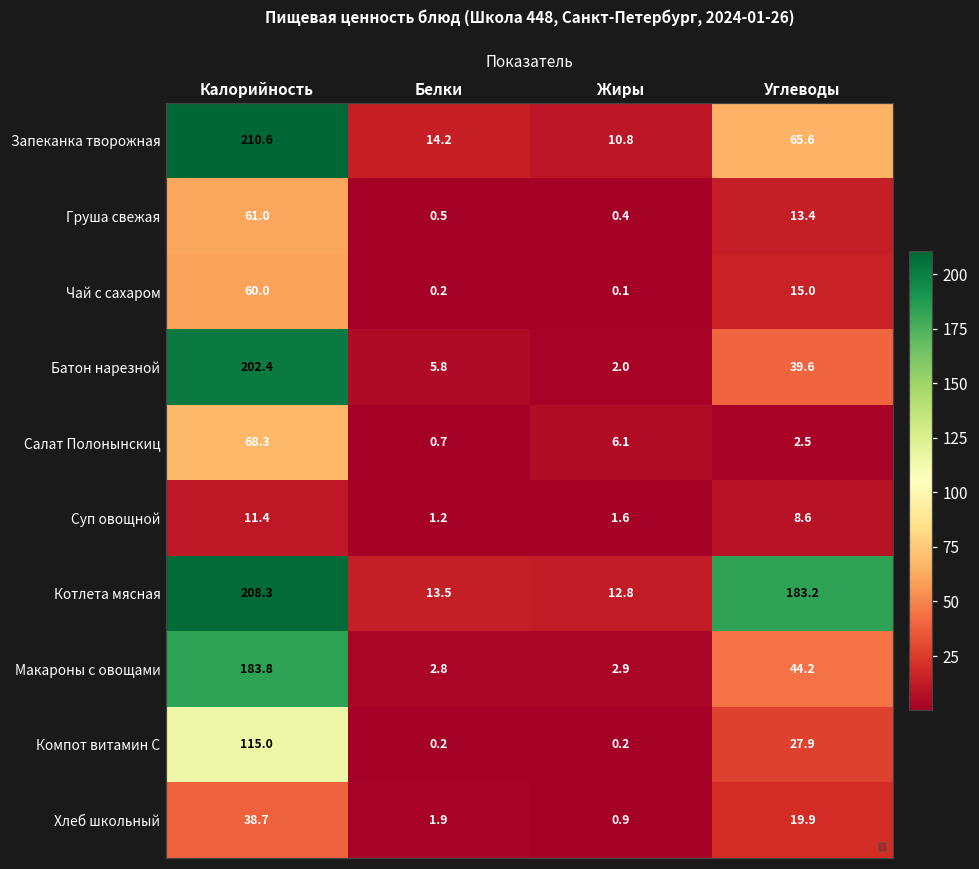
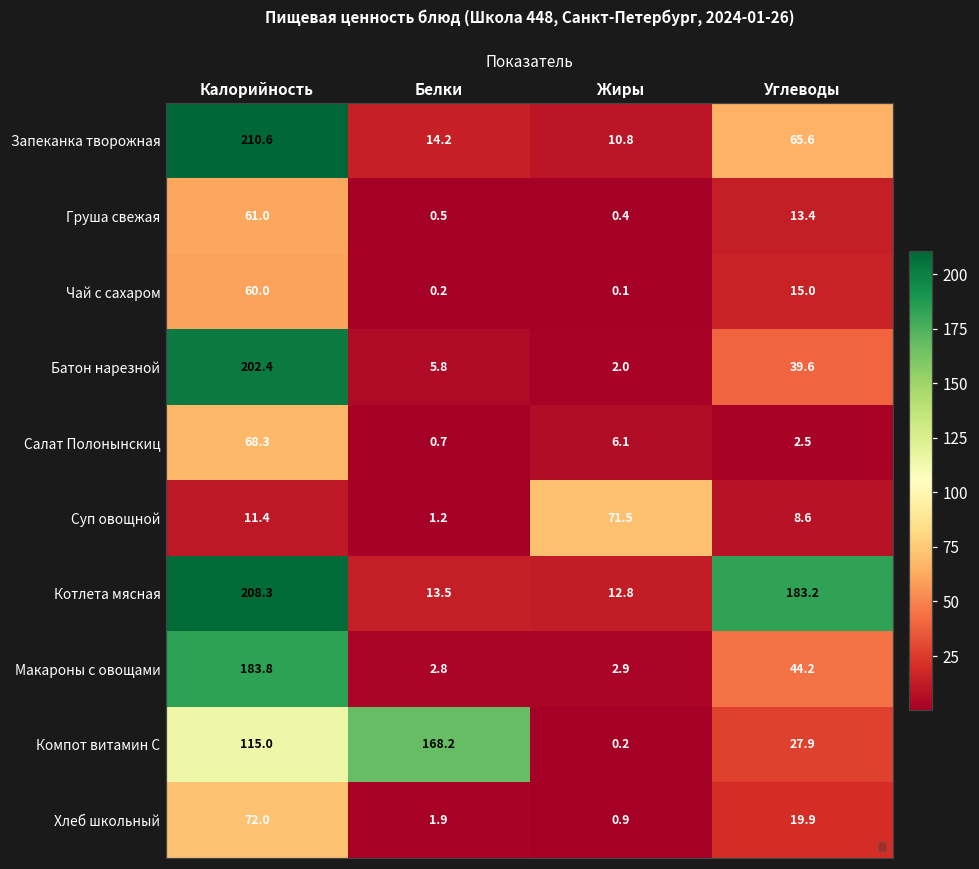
  {
    "Запеканка творожная": {
      "Калорийность": 210.6,
      "Белки": 14.2,
      "Жиры": 10.8,
      "Углеводы": 65.6
    },
    "Груша свежая": {
      "Калорийность": 61.0,
      "Белки": 0.5,
      "Жиры": 0.4,
      "Углеводы": 13.4
    },
    "Чай с сахаром": {
      "Калорийность": 60.0,
      "Белки": 0.2,
      "Жиры": 0.1,
      "Углеводы": 15.0
    },
    "Батон нарезной": {
      "Калорийность": 202.4,
      "Белки": 5.8,
      "Жиры": 2.0,
      "Углеводы": 39.6
    },
    "Салат Полонынскиц": {
      "Калорийность": 68.3,
      "Белки": 0.7,
      "Жиры": 6.1,
      "Углеводы": 2.5
    },
    "Суп овощной": {
      "Калорийность": 11.4,
      "Белки": 1.2,
-     "Жиры": 1.6,
+     "Жиры": 71.5,
      "Углеводы": 8.6
    },
    "Котлета мясная": {
      "Калорийность": 208.3,
      "Белки": 13.5,
      "Жиры": 12.8,
      "Углеводы": 183.2
    },
    "Макароны с овощами": {
      "Калорийность": 183.8,
      "Белки": 2.8,
      "Жиры": 2.9,
      "Углеводы": 44.2
    },
    "Компот витамин С": {
      "Калорийность": 115.0,
-     "Белки": 0.2,
+     "Белки": 168.2,
      "Жиры": 0.2,
      "Углеводы": 27.9
    },
    "Хлеб школьный": {
-     "Калорийность": 38.7,
+     "Калорийность": 72.0,
      "Белки": 1.9,
      "Жиры": 0.9,
      "Углеводы": 19.9
    }
  }
